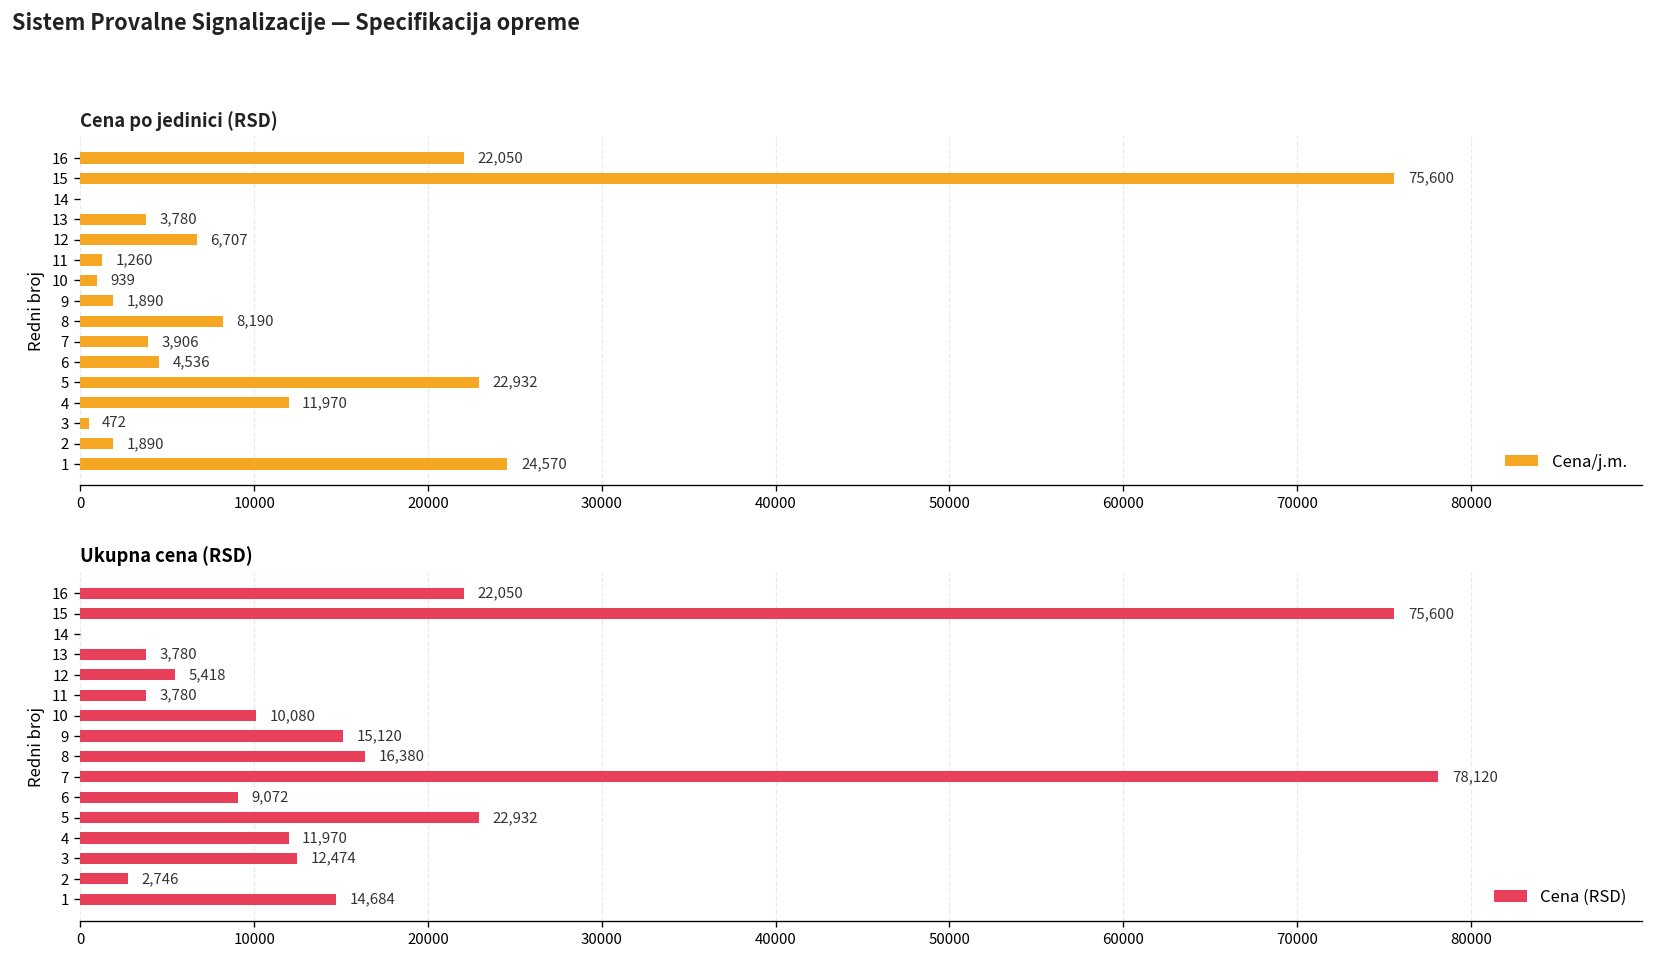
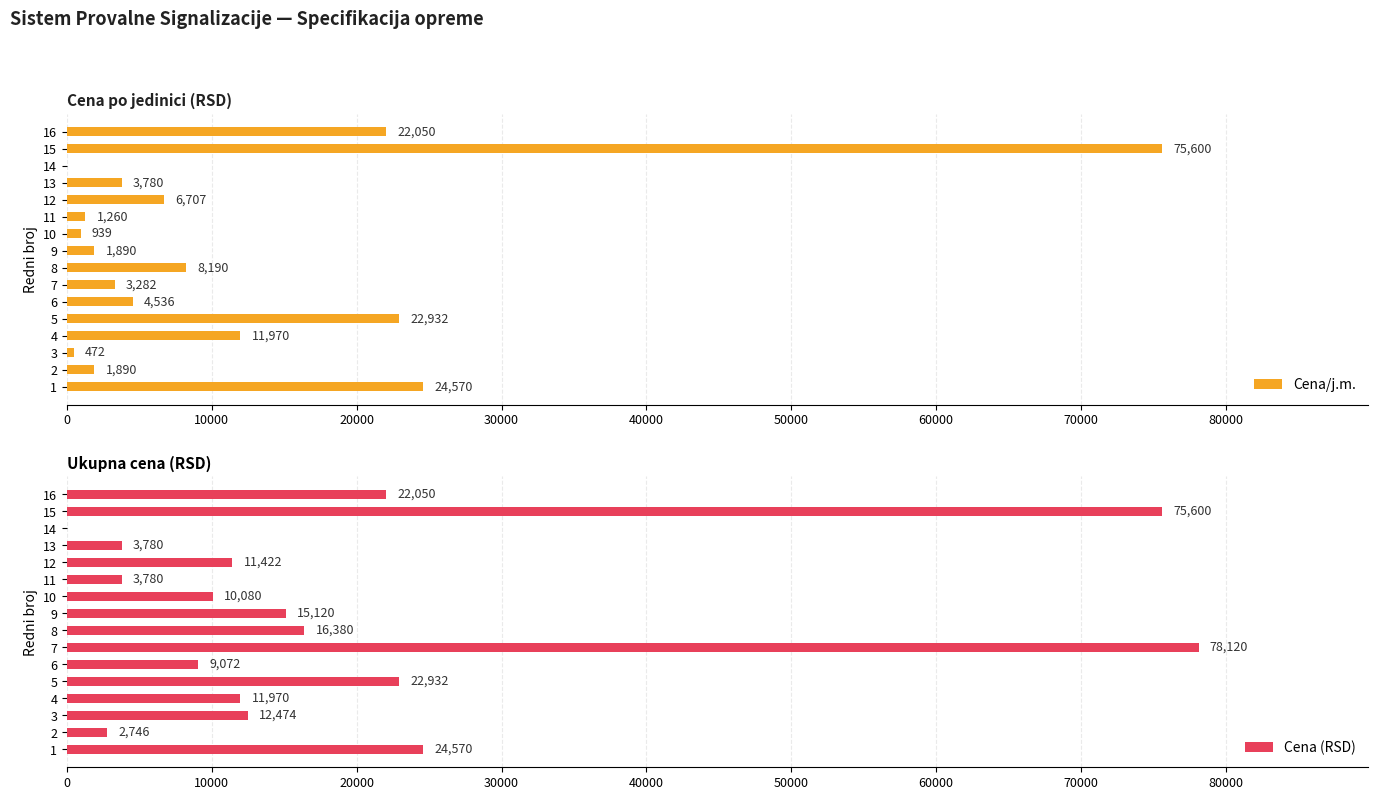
  {
    "Cena po jedinici (RSD)": {
      "16": "22,050",
      "15": "75,600",
      "13": "3,780",
      "12": "6,707",
      "11": "1,260",
      "10": "939",
      "9": "1,890",
      "8": "8,190",
-     "7": "3,906",
+     "7": "3,282",
      "6": "4,536",
      "5": "22,932",
      "4": "11,970",
      "3": "472",
      "2": "1,890",
      "1": "24,570"
    },
    "Ukupna cena (RSD)": {
      "16": "22,050",
      "15": "75,600",
      "13": "3,780",
-     "12": "5,418",
+     "12": "11,422",
      "11": "3,780",
      "10": "10,080",
      "9": "15,120",
      "8": "16,380",
      "7": "78,120",
      "6": "9,072",
      "5": "22,932",
      "4": "11,970",
      "3": "12,474",
      "2": "2,746",
-     "1": "14,684"
+     "1": "24,570"
    }
  }
